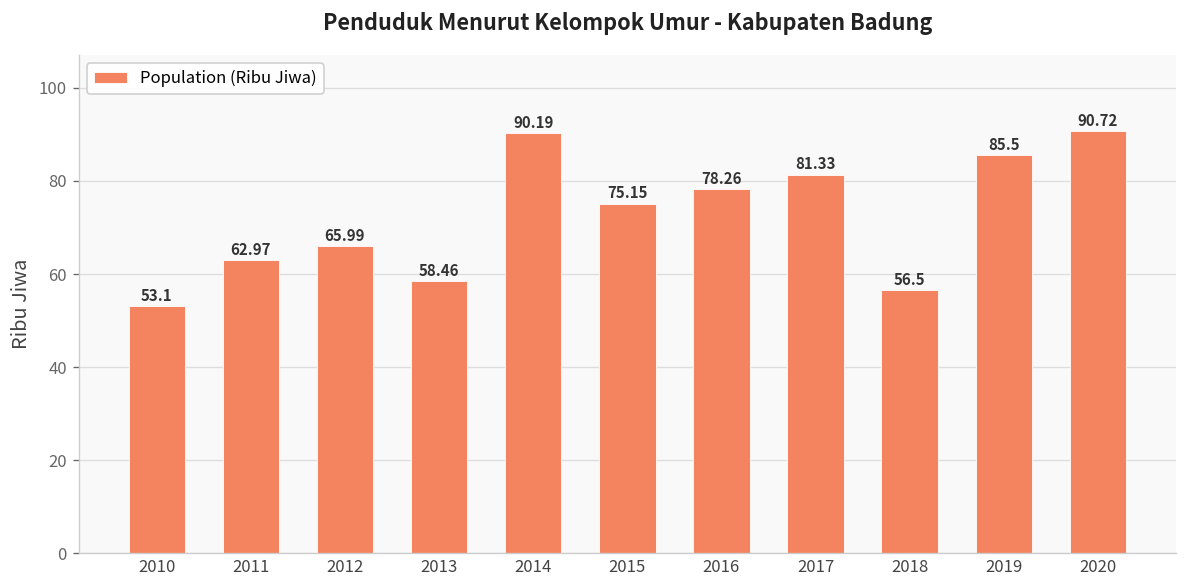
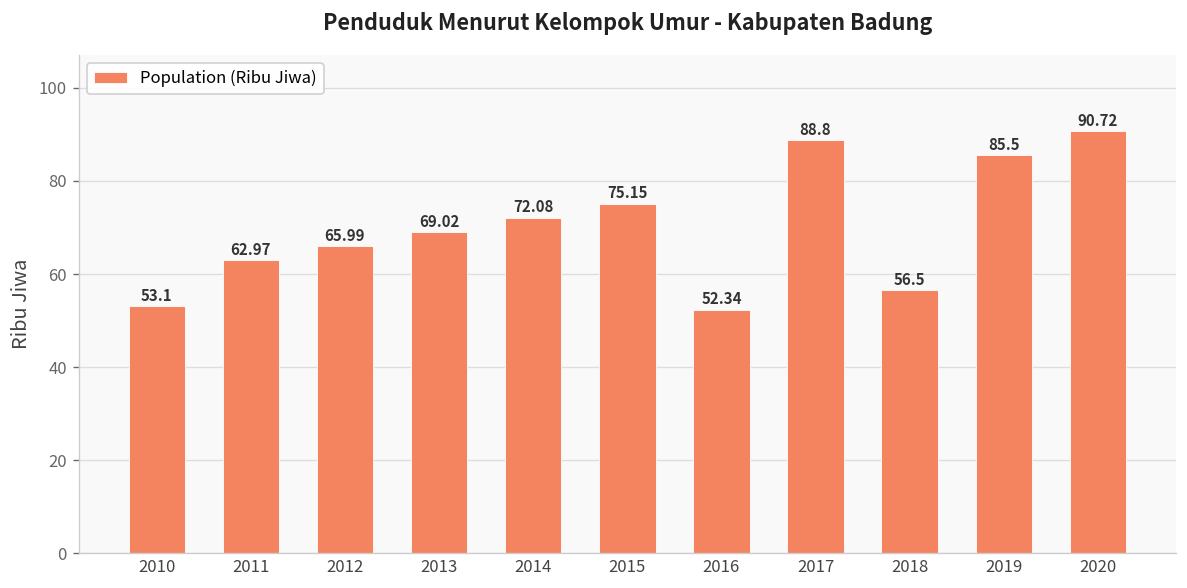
  {
    "2010": 53.1,
    "2011": 62.97,
    "2012": 65.99,
-   "2013": 58.46,
-   "2014": 90.19,
+   "2013": 69.02,
+   "2014": 72.08,
    "2015": 75.15,
-   "2016": 78.26,
-   "2017": 81.33,
+   "2016": 52.34,
+   "2017": 88.8,
    "2018": 56.5,
    "2019": 85.5,
    "2020": 90.72
  }
